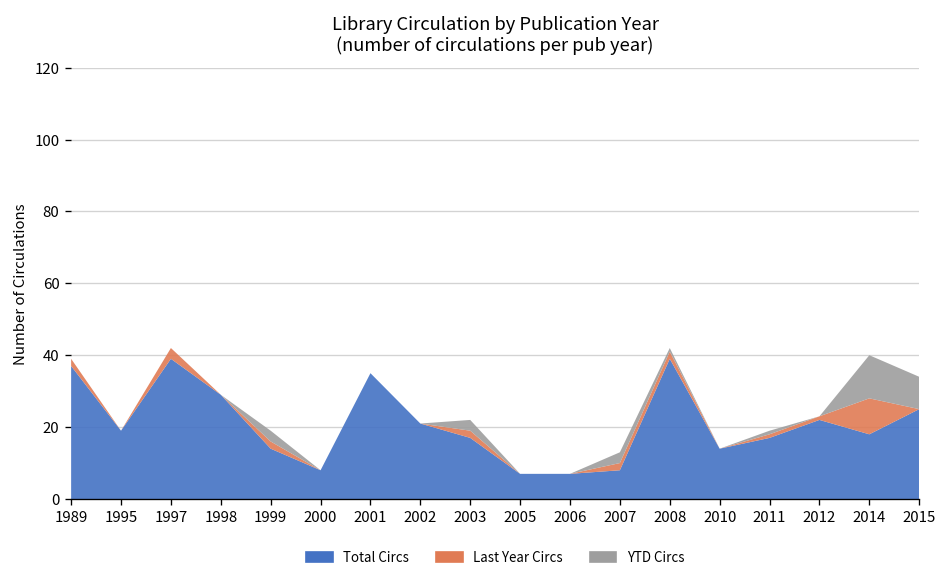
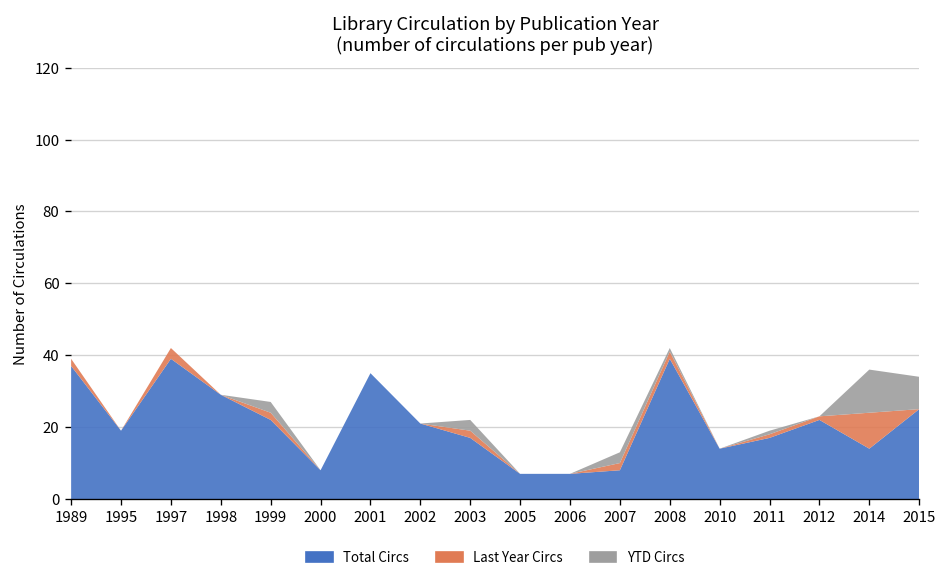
  {
    "Total Circs": {
      "1989": 37,
      "1997": 39,
-     "1999": 14,
+     "1999": 22,
      "2003": 17,
      "2007": 8,
      "2008": 39,
      "2011": 17,
      "2012": 22,
-     "2014": 18
+     "2014": 14
    },
    "Last Year Circs": {
      "1999": 2,
      "2003": 2,
      "2007": 2,
      "2008": 2,
      "2011": 1,
      "2014": 10
    },
    "YTD Circs": {
      "1999": 3,
      "2003": 3,
      "2007": 3,
      "2008": 1,
      "2011": 1,
      "2014": 12,
      "2015": 9
    }
  }
